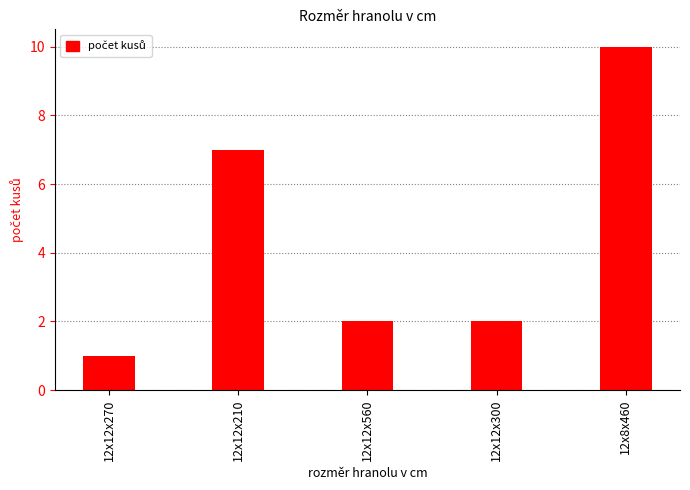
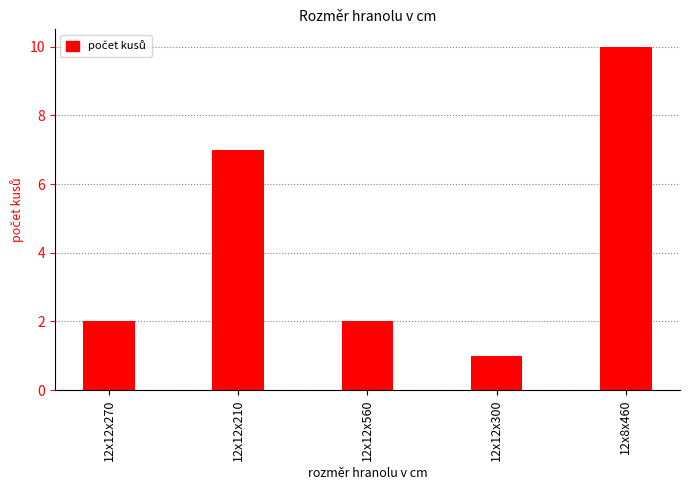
  {
-   "12x12x270": 1,
+   "12x12x270": 2,
    "12x12x210": 7,
    "12x12x560": 2,
-   "12x12x300": 2,
+   "12x12x300": 1,
    "12x8x460": 10
  }
